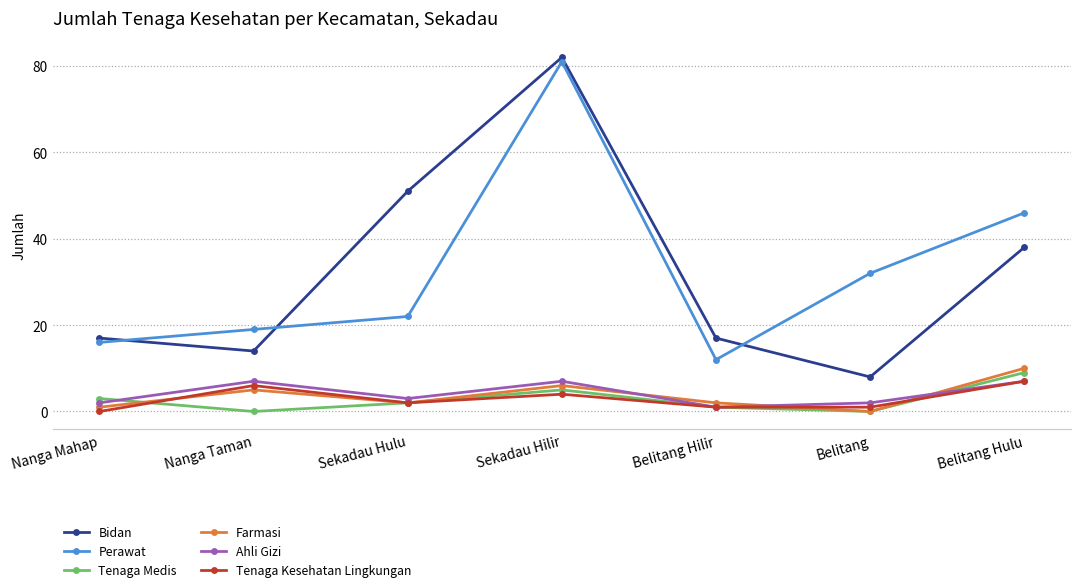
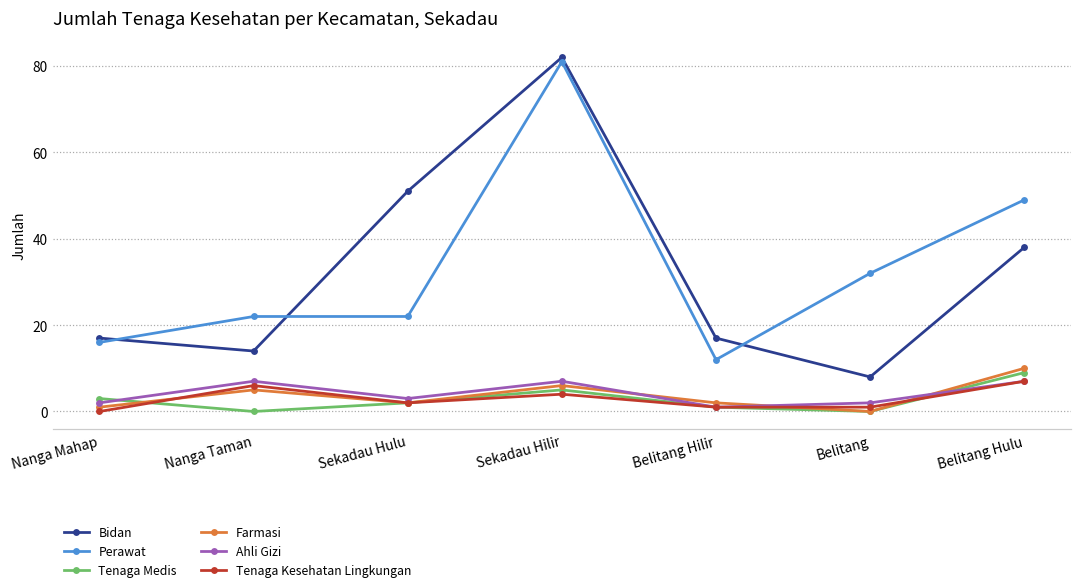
  {
    "Bidan": {
      "Nanga Mahap": 17,
      "Nanga Taman": 14,
      "Sekadau Hulu": 51,
      "Sekadau Hilir": 82,
      "Belitang Hilir": 17,
      "Belitang": 8,
      "Belitang Hulu": 38
    },
    "Perawat": {
      "Nanga Mahap": 16,
-     "Nanga Taman": 19,
+     "Nanga Taman": 22,
      "Sekadau Hulu": 22,
      "Sekadau Hilir": 81,
      "Belitang Hilir": 12,
      "Belitang": 32,
-     "Belitang Hulu": 46
+     "Belitang Hulu": 49
    },
    "Tenaga Medis": {
      "Nanga Mahap": 3,
      "Nanga Taman": 0,
      "Sekadau Hilir": 5,
      "Belitang Hulu": 9
    },
    "Farmasi": {
      "Nanga Mahap": 1,
      "Nanga Taman": 5,
      "Sekadau Hilir": 6,
      "Belitang Hilir": 2,
      "Belitang Hulu": 10
    },
    "Ahli Gizi": {
      "Nanga Mahap": 2,
      "Nanga Taman": 7,
      "Sekadau Hulu": 3,
      "Sekadau Hilir": 7,
      "Belitang": 2
    },
    "Tenaga Kesehatan Lingkungan": {
      "Nanga Mahap": 0,
      "Nanga Taman": 6,
      "Sekadau Hilir": 4,
      "Belitang": 1
    }
  }
